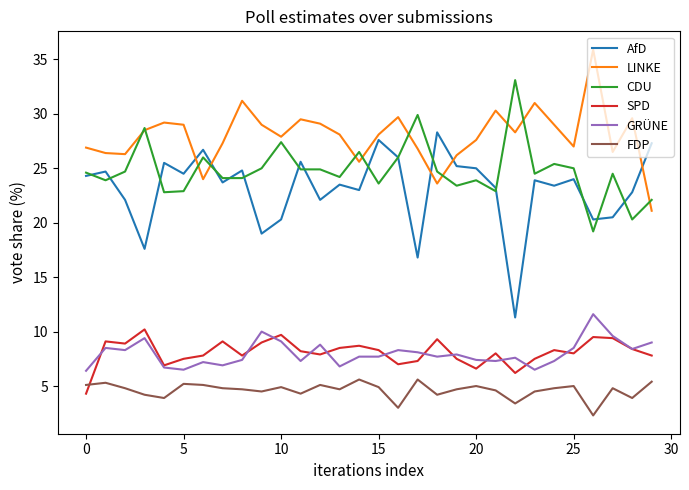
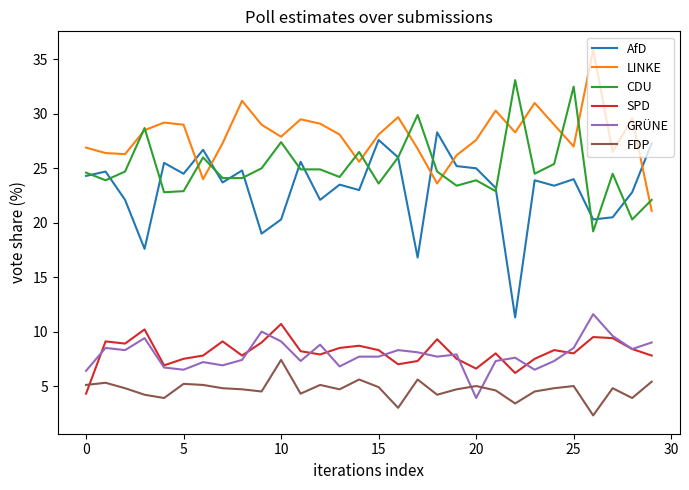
  {
    "AfD": {
      "0": 24.3,
      "5": 24.5,
      "10": 20.3,
      "15": 27.6,
      "20": 25.0,
      "25": 24.0
    },
    "LINKE": {
      "0": 26.9,
      "5": 29.0,
      "10": 27.9,
      "15": 28.1,
      "20": 27.6,
      "25": 27.0
    },
    "CDU": {
      "0": 24.6,
      "5": 22.9,
      "10": 27.4,
      "15": 23.6,
      "20": 23.9,
-     "25": 25.0
+     "25": 32.5
    },
    "SPD": {
      "0": 4.3,
      "5": 7.5,
-     "10": 9.7,
+     "10": 10.7,
      "15": 8.3,
      "20": 6.6,
      "25": 8.0
    },
    "GRÜNE": {
      "0": 6.4,
      "5": 6.5,
      "10": 9.1,
      "15": 7.7,
-     "20": 7.4,
+     "20": 3.9,
      "25": 8.5
    },
    "FDP": {
      "0": 5.1,
      "5": 5.2,
-     "10": 4.9,
+     "10": 7.4,
      "15": 4.9,
      "20": 5.0,
      "25": 5.0
    }
  }
